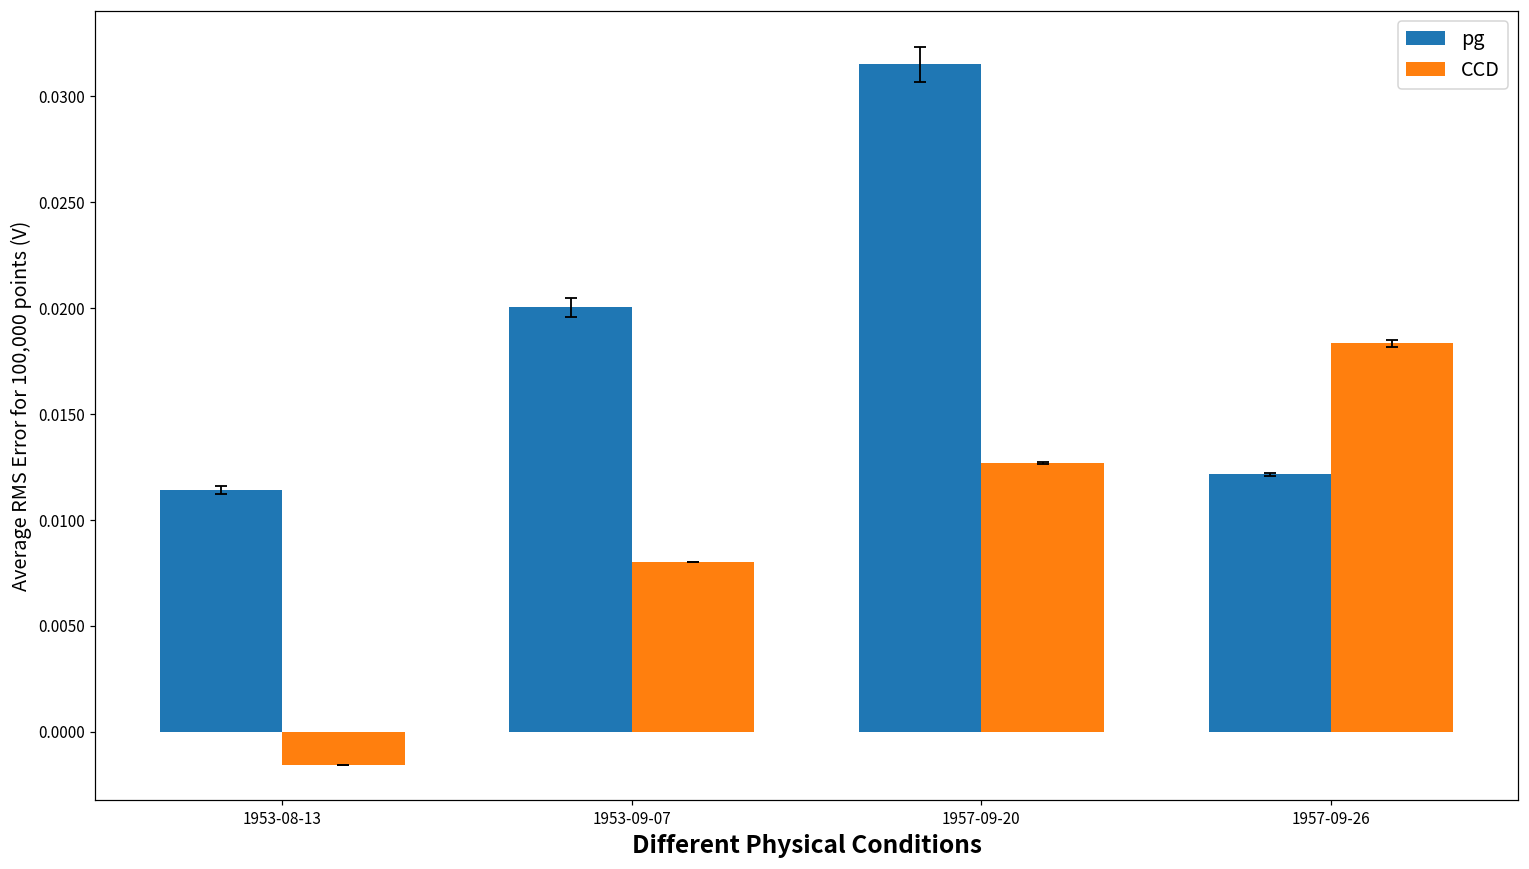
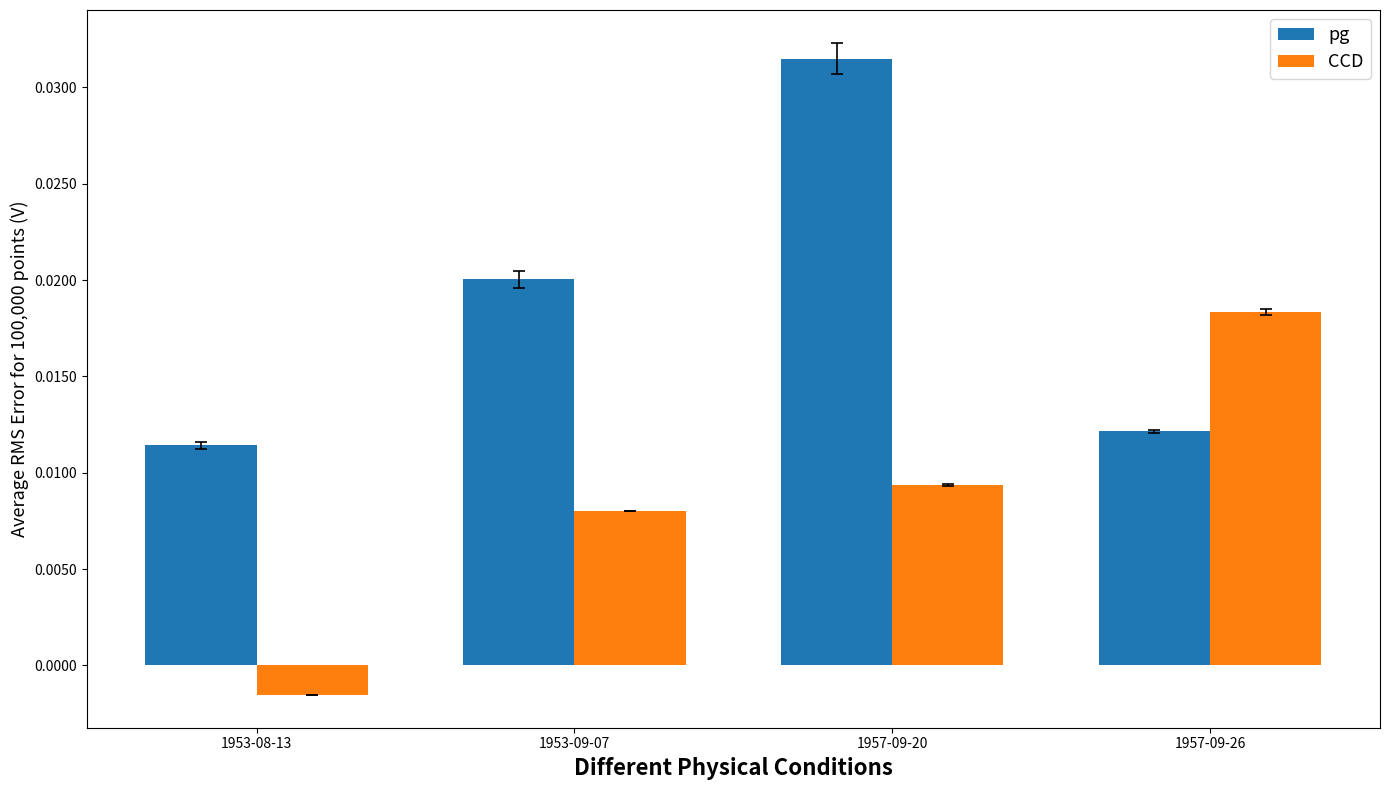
  {
    "CCD": {
      "1953-08-13": -0.0015,
      "1953-09-07": 0.0080,
-     "1957-09-20": 0.0127,
+     "1957-09-20": 0.0094,
      "1957-09-26": 0.0184
    }
  }
